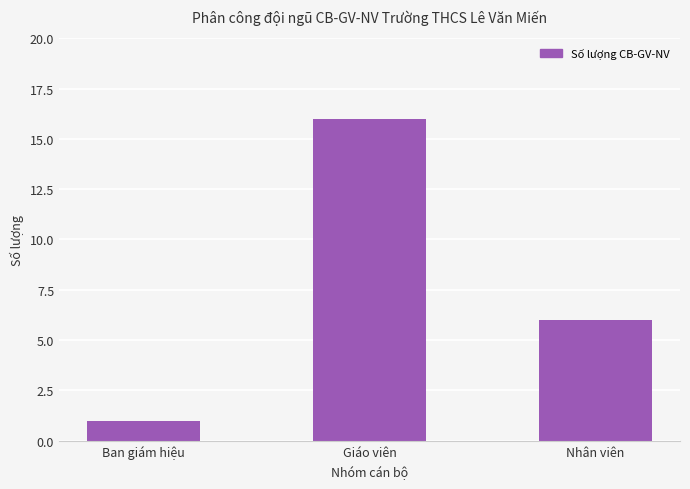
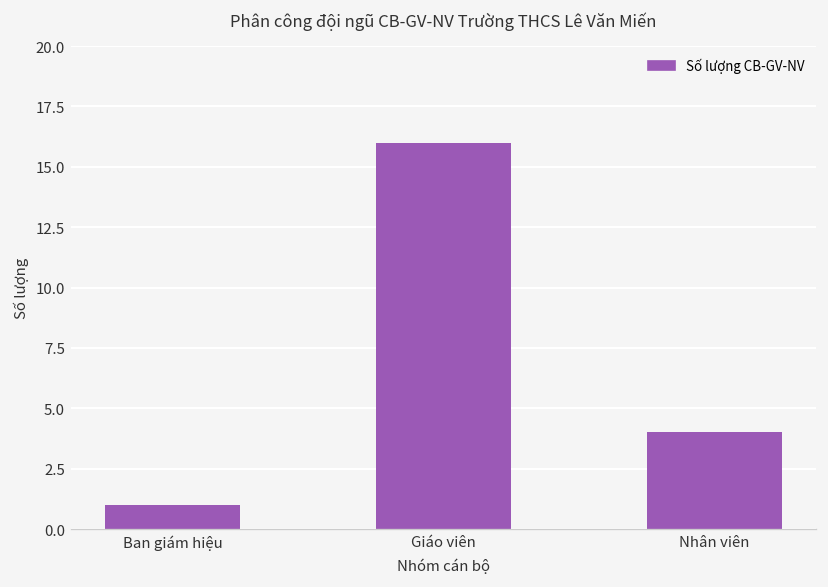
  {
    "Ban giám hiệu": 1,
    "Giáo viên": 16,
-   "Nhân viên": 6
+   "Nhân viên": 4
  }
